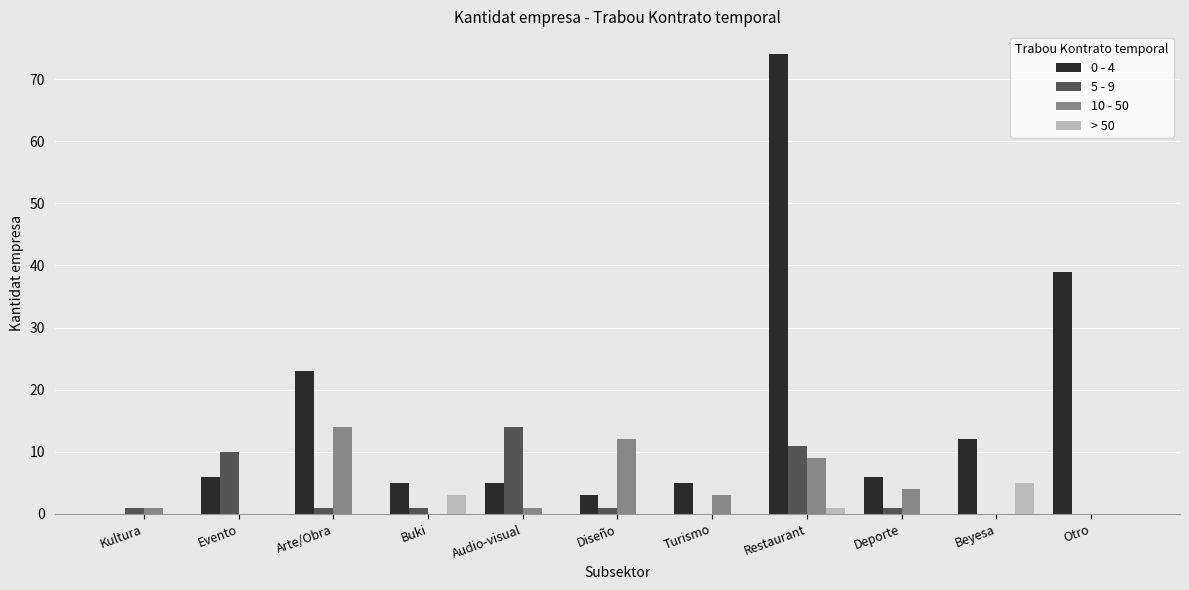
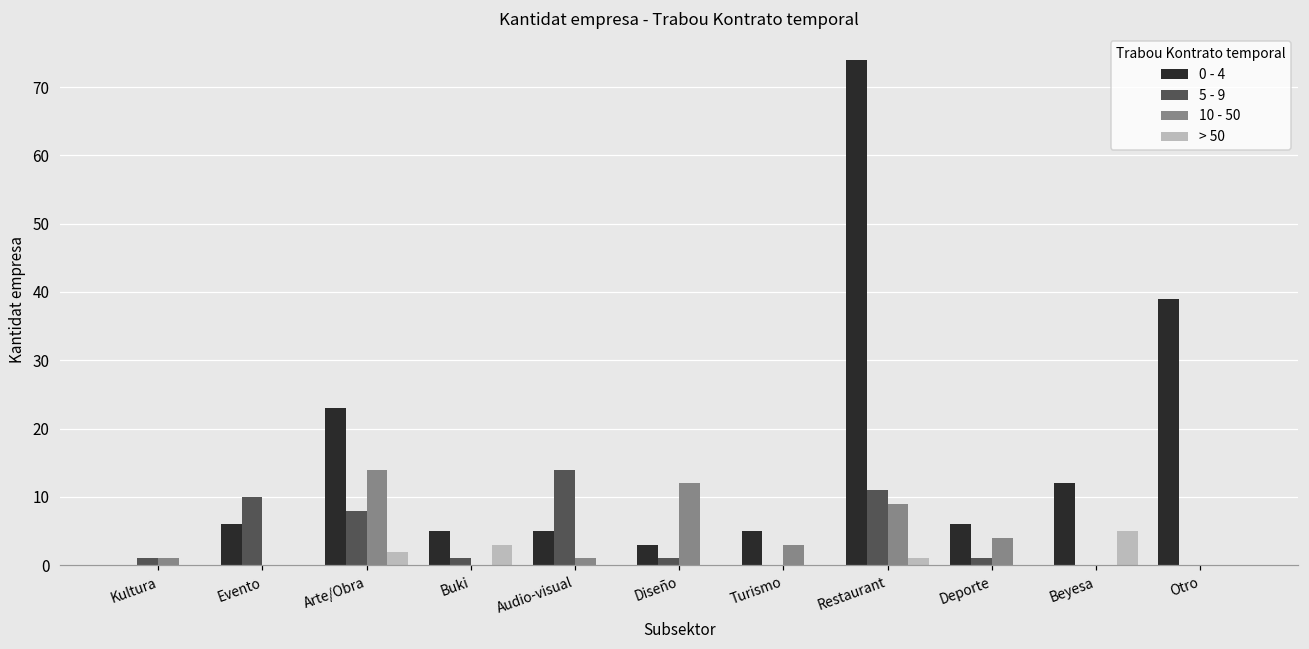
  {
    "0 - 4": {
      "Kultura": 0,
      "Evento": 6,
      "Arte/Obra": 23,
      "Buki": 5,
      "Audio-visual": 5,
      "Diseño": 3,
      "Turismo": 5,
      "Restaurant": 74,
      "Deporte": 6,
      "Beyesa": 12,
      "Otro": 39
    },
    "5 - 9": {
      "Kultura": 1,
      "Evento": 10,
-     "Arte/Obra": 1,
+     "Arte/Obra": 8,
      "Buki": 1,
      "Audio-visual": 14,
      "Diseño": 1,
      "Turismo": 0,
      "Restaurant": 11,
      "Deporte": 1,
      "Beyesa": 0,
      "Otro": 0
    },
    "10 - 50": {
      "Kultura": 1,
      "Evento": 0,
      "Arte/Obra": 14,
      "Buki": 0,
      "Audio-visual": 1,
      "Diseño": 12,
      "Turismo": 3,
      "Restaurant": 9,
      "Deporte": 4,
      "Beyesa": 0,
      "Otro": 0
    },
    "> 50": {
      "Kultura": 0,
      "Evento": 0,
-     "Arte/Obra": 0,
+     "Arte/Obra": 2,
      "Buki": 3,
      "Audio-visual": 0,
      "Diseño": 0,
      "Turismo": 0,
      "Restaurant": 1,
      "Deporte": 0,
      "Beyesa": 5,
      "Otro": 0
    }
  }
